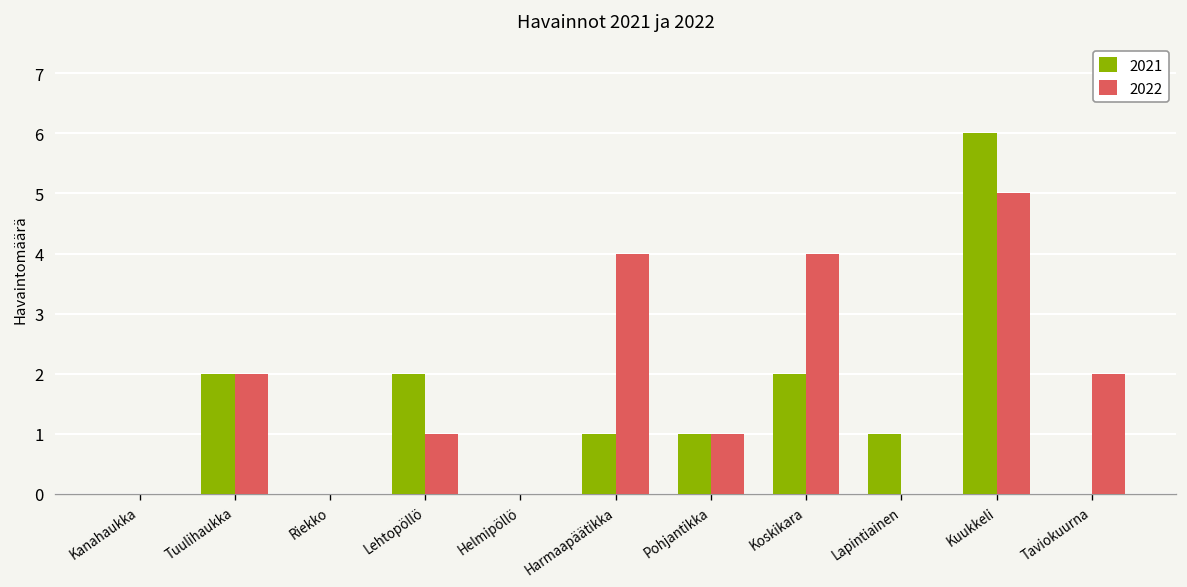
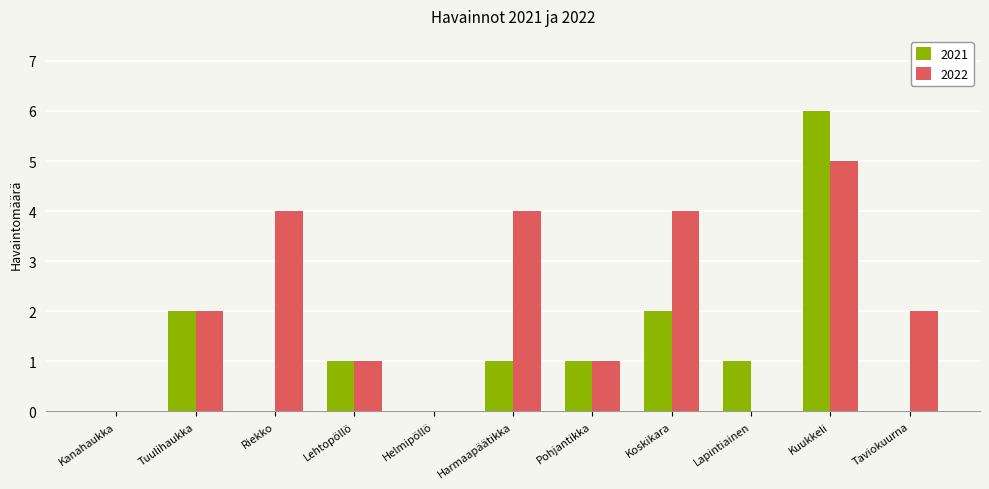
  {
    "2021": {
      "Kanahaukka": 0,
      "Tuulihaukka": 2,
      "Riekko": 0,
-     "Lehtopöllö": 2,
+     "Lehtopöllö": 1,
      "Helmipöllö": 0,
      "Harmaapäätikka": 1,
      "Pohjantikka": 1,
      "Koskikara": 2,
      "Lapintiainen": 1,
      "Kuukkeli": 6,
      "Taviokuurna": 0
    },
    "2022": {
      "Kanahaukka": 0,
      "Tuulihaukka": 2,
-     "Riekko": 0,
+     "Riekko": 4,
      "Lehtopöllö": 1,
      "Helmipöllö": 0,
      "Harmaapäätikka": 4,
      "Pohjantikka": 1,
      "Koskikara": 4,
      "Lapintiainen": 0,
      "Kuukkeli": 5,
      "Taviokuurna": 2
    }
  }
